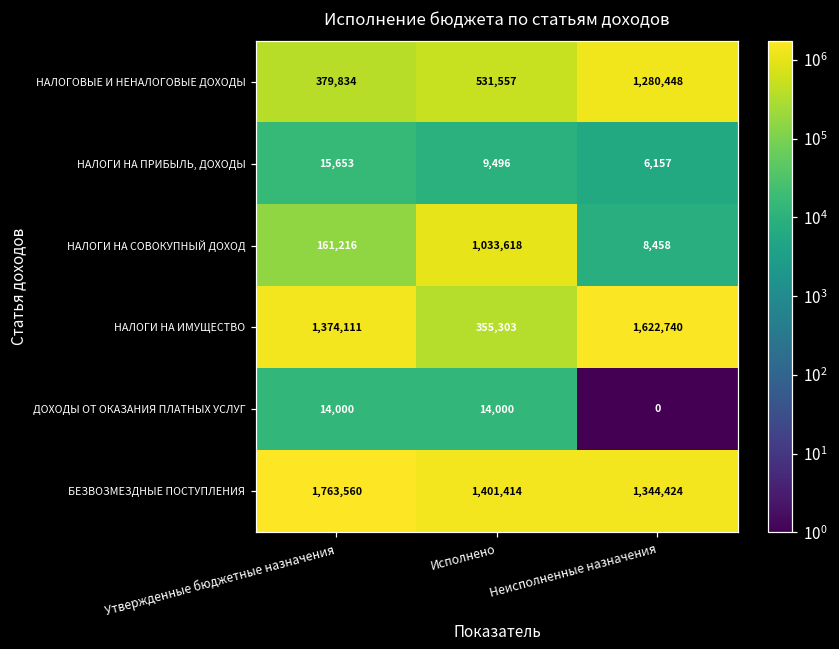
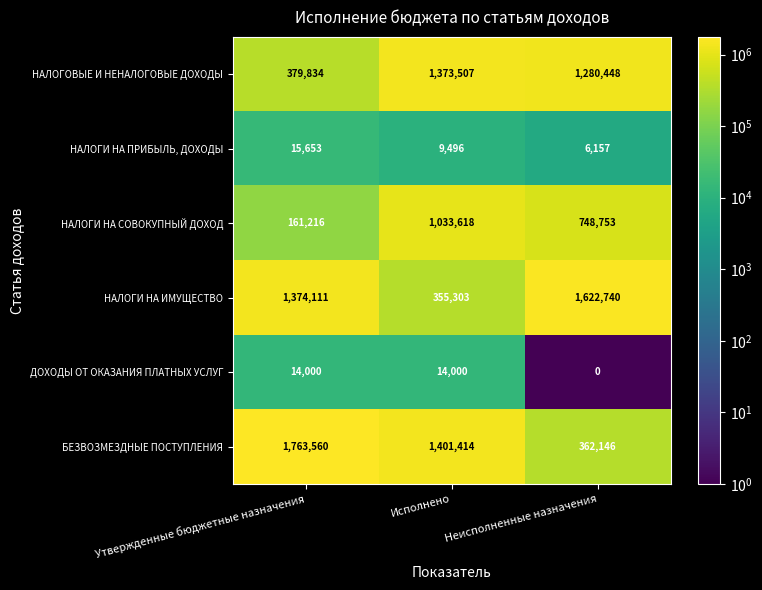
  {
    "НАЛОГОВЫЕ И НЕНАЛОГОВЫЕ ДОХОДЫ": {
      "Утвержденные бюджетные назначения": "379,834",
-     "Исполнено": "531,557",
+     "Исполнено": "1,373,507",
      "Неисполненные назначения": "1,280,448"
    },
    "НАЛОГИ НА ПРИБЫЛЬ, ДОХОДЫ": {
      "Утвержденные бюджетные назначения": "15,653",
      "Исполнено": "9,496",
      "Неисполненные назначения": "6,157"
    },
    "НАЛОГИ НА СОВОКУПНЫЙ ДОХОД": {
      "Утвержденные бюджетные назначения": "161,216",
      "Исполнено": "1,033,618",
-     "Неисполненные назначения": "8,458"
+     "Неисполненные назначения": "748,753"
    },
    "НАЛОГИ НА ИМУЩЕСТВО": {
      "Утвержденные бюджетные назначения": "1,374,111",
      "Исполнено": "355,303",
      "Неисполненные назначения": "1,622,740"
    },
    "ДОХОДЫ ОТ ОКАЗАНИЯ ПЛАТНЫХ УСЛУГ": {
      "Утвержденные бюджетные назначения": "14,000",
      "Исполнено": "14,000",
      "Неисполненные назначения": "0"
    },
    "БЕЗВОЗМЕЗДНЫЕ ПОСТУПЛЕНИЯ": {
      "Утвержденные бюджетные назначения": "1,763,560",
      "Исполнено": "1,401,414",
-     "Неисполненные назначения": "1,344,424"
+     "Неисполненные назначения": "362,146"
    }
  }
